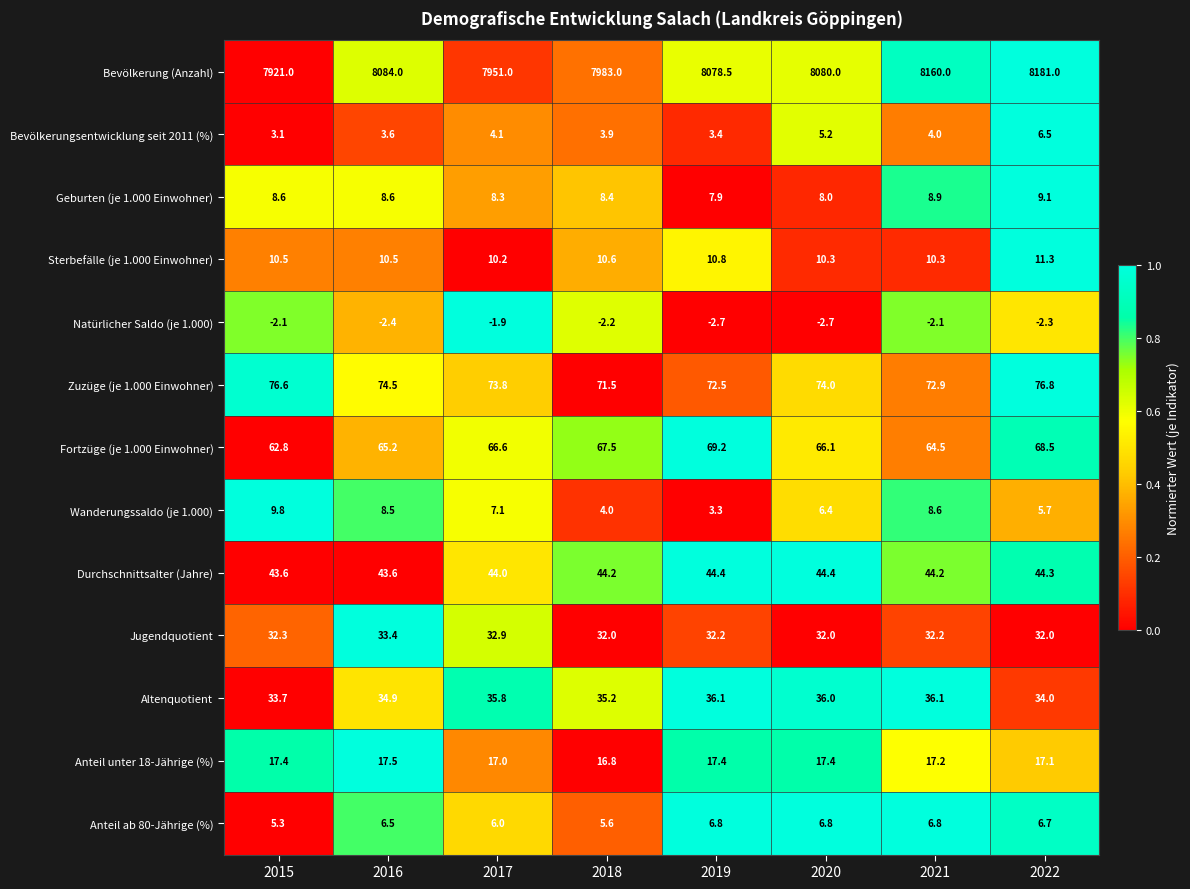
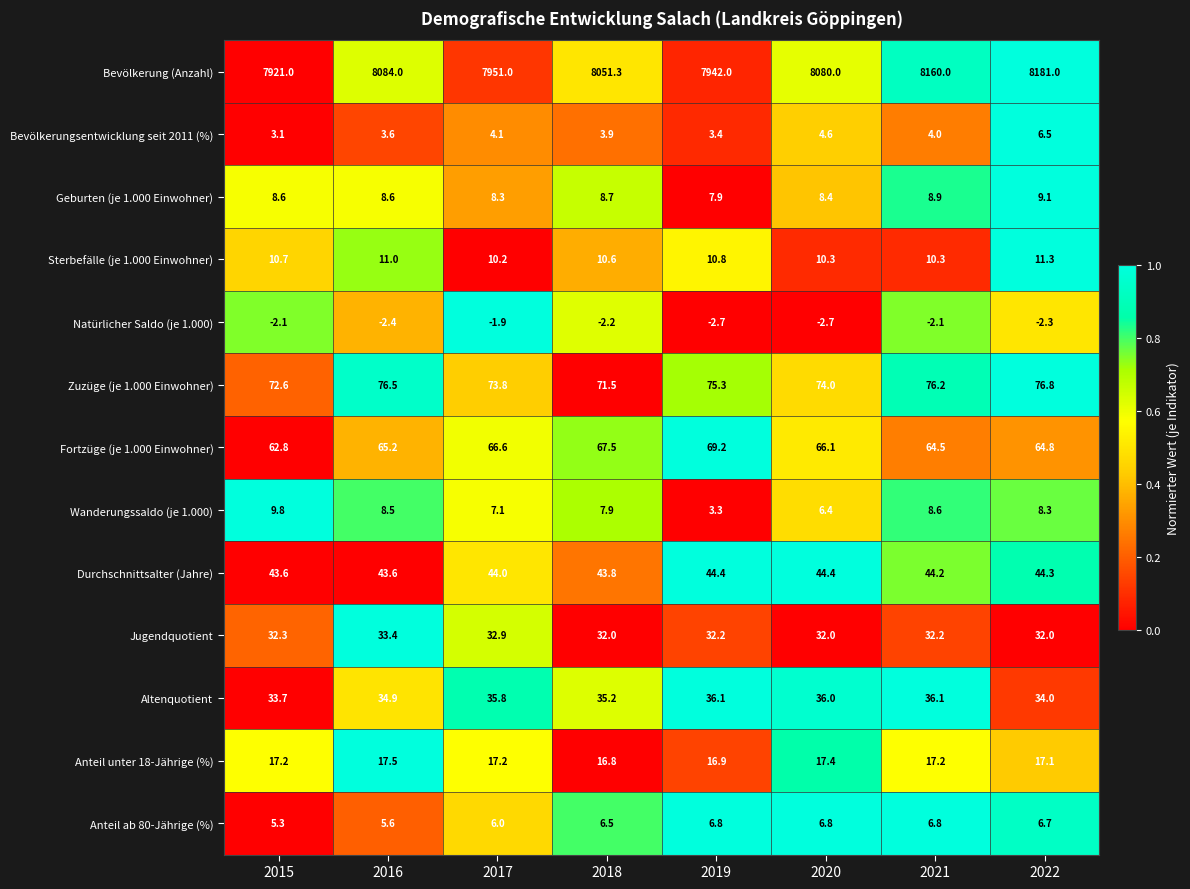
  {
    "Bevölkerung (Anzahl)": {
      "2015": 7921.0,
      "2016": 8084.0,
      "2017": 7951.0,
-     "2018": 7983.0,
-     "2019": 8078.5,
+     "2018": 8051.3,
+     "2019": 7942.0,
      "2020": 8080.0,
      "2021": 8160.0,
      "2022": 8181.0
    },
    "Bevölkerungsentwicklung seit 2011 (%)": {
      "2015": 3.1,
      "2016": 3.6,
      "2017": 4.1,
      "2018": 3.9,
      "2019": 3.4,
-     "2020": 5.2,
+     "2020": 4.6,
      "2021": 4.0,
      "2022": 6.5
    },
    "Geburten (je 1.000 Einwohner)": {
      "2015": 8.6,
      "2016": 8.6,
      "2017": 8.3,
-     "2018": 8.4,
+     "2018": 8.7,
      "2019": 7.9,
-     "2020": 8.0,
+     "2020": 8.4,
      "2021": 8.9,
      "2022": 9.1
    },
    "Sterbefälle (je 1.000 Einwohner)": {
-     "2015": 10.5,
-     "2016": 10.5,
+     "2015": 10.7,
+     "2016": 11.0,
      "2017": 10.2,
      "2018": 10.6,
      "2019": 10.8,
      "2020": 10.3,
      "2021": 10.3,
      "2022": 11.3
    },
    "Natürlicher Saldo (je 1.000)": {
      "2015": -2.1,
      "2016": -2.4,
      "2017": -1.9,
      "2018": -2.2,
      "2019": -2.7,
      "2020": -2.7,
      "2021": -2.1,
      "2022": -2.3
    },
    "Zuzüge (je 1.000 Einwohner)": {
-     "2015": 76.6,
-     "2016": 74.5,
+     "2015": 72.6,
+     "2016": 76.5,
      "2017": 73.8,
      "2018": 71.5,
-     "2019": 72.5,
+     "2019": 75.3,
      "2020": 74.0,
-     "2021": 72.9,
+     "2021": 76.2,
      "2022": 76.8
    },
    "Fortzüge (je 1.000 Einwohner)": {
      "2015": 62.8,
      "2016": 65.2,
      "2017": 66.6,
      "2018": 67.5,
      "2019": 69.2,
      "2020": 66.1,
      "2021": 64.5,
-     "2022": 68.5
+     "2022": 64.8
    },
    "Wanderungssaldo (je 1.000)": {
      "2015": 9.8,
      "2016": 8.5,
      "2017": 7.1,
-     "2018": 4.0,
+     "2018": 7.9,
      "2019": 3.3,
      "2020": 6.4,
      "2021": 8.6,
-     "2022": 5.7
+     "2022": 8.3
    },
    "Durchschnittsalter (Jahre)": {
      "2015": 43.6,
      "2016": 43.6,
      "2017": 44.0,
-     "2018": 44.2,
+     "2018": 43.8,
      "2019": 44.4,
      "2020": 44.4,
      "2021": 44.2,
      "2022": 44.3
    },
    "Jugendquotient": {
      "2015": 32.3,
      "2016": 33.4,
      "2017": 32.9,
      "2018": 32.0,
      "2019": 32.2,
      "2020": 32.0,
      "2021": 32.2,
      "2022": 32.0
    },
    "Altenquotient": {
      "2015": 33.7,
      "2016": 34.9,
      "2017": 35.8,
      "2018": 35.2,
      "2019": 36.1,
      "2020": 36.0,
      "2021": 36.1,
      "2022": 34.0
    },
    "Anteil unter 18-Jährige (%)": {
-     "2015": 17.4,
+     "2015": 17.2,
      "2016": 17.5,
-     "2017": 17.0,
+     "2017": 17.2,
      "2018": 16.8,
-     "2019": 17.4,
+     "2019": 16.9,
      "2020": 17.4,
      "2021": 17.2,
      "2022": 17.1
    },
    "Anteil ab 80-Jährige (%)": {
      "2015": 5.3,
-     "2016": 6.5,
+     "2016": 5.6,
      "2017": 6.0,
-     "2018": 5.6,
+     "2018": 6.5,
      "2019": 6.8,
      "2020": 6.8,
      "2021": 6.8,
      "2022": 6.7
    }
  }
